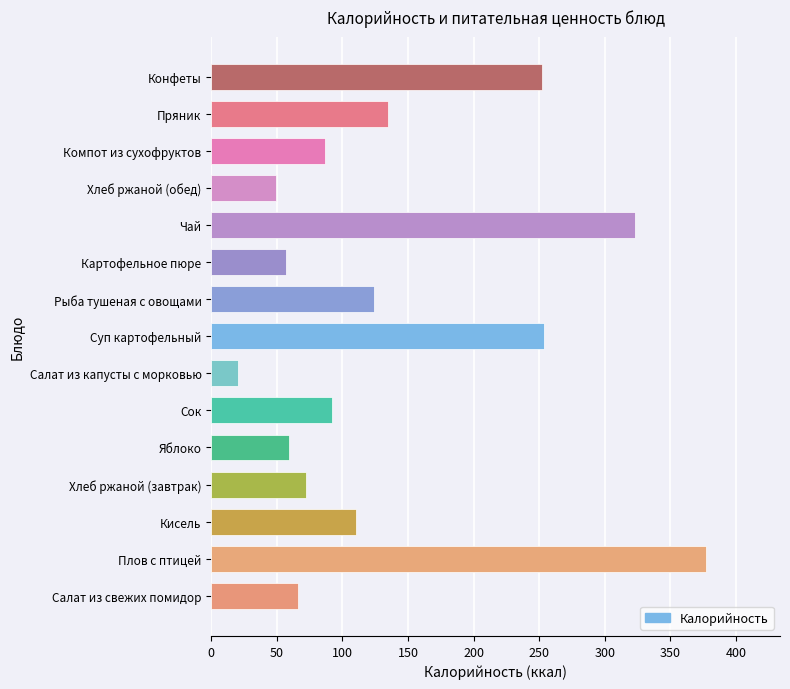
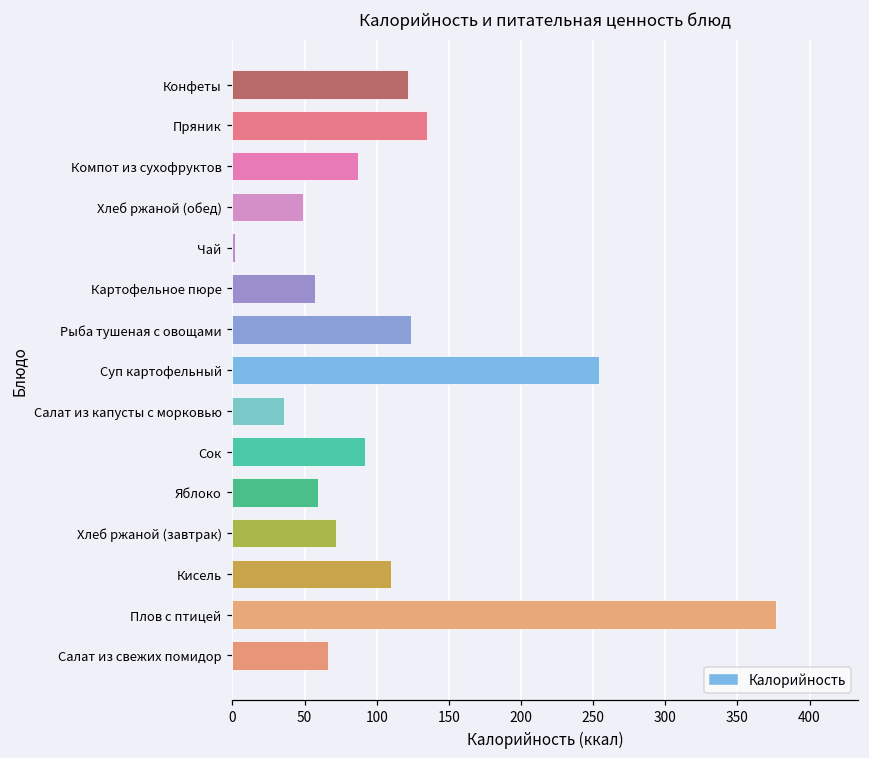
  {
-   "Конфеты": 252,
+   "Конфеты": 122,
    "Пряник": 135,
    "Компот из сухофруктов": 87,
    "Хлеб ржаной (обед)": 49,
-   "Чай": 323,
+   "Чай": 2,
    "Картофельное пюре": 57,
    "Рыба тушеная с овощами": 124,
    "Суп картофельный": 254,
-   "Салат из капусты с морковью": 20,
+   "Салат из капусты с морковью": 36,
    "Сок": 92,
    "Яблоко": 59,
    "Хлеб ржаной (завтрак)": 72,
    "Кисель": 110,
    "Плов с птицей": 377,
    "Салат из свежих помидор": 66
  }
